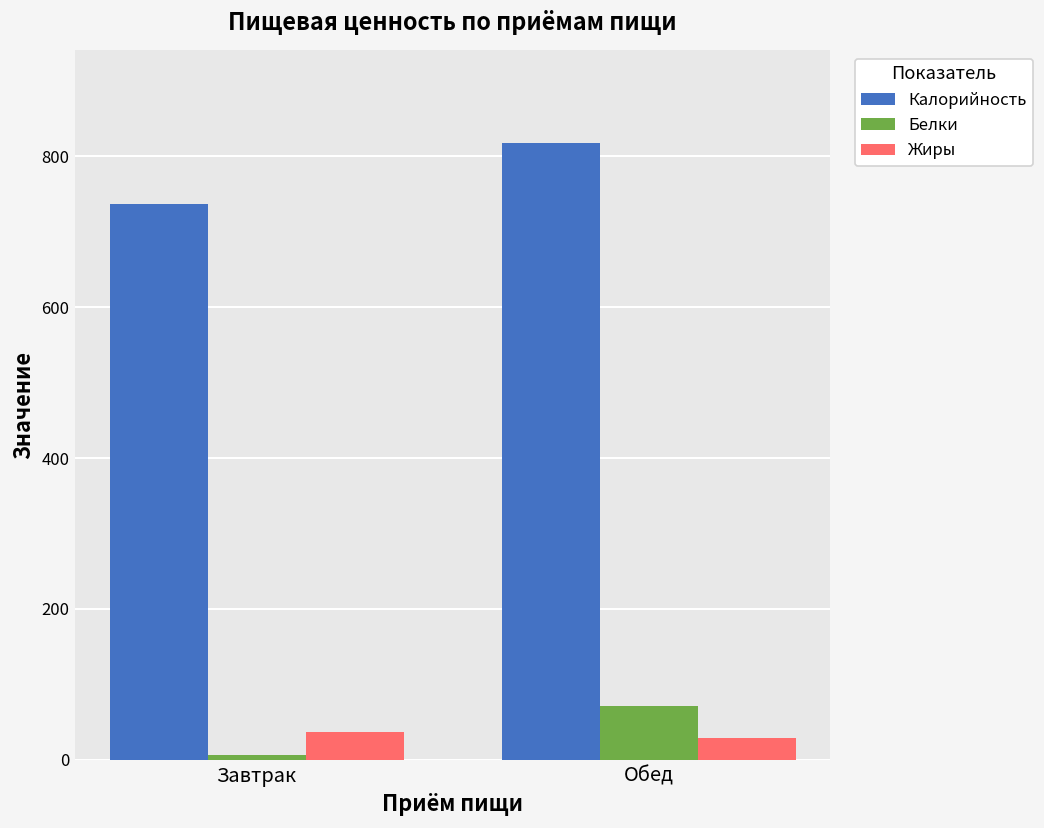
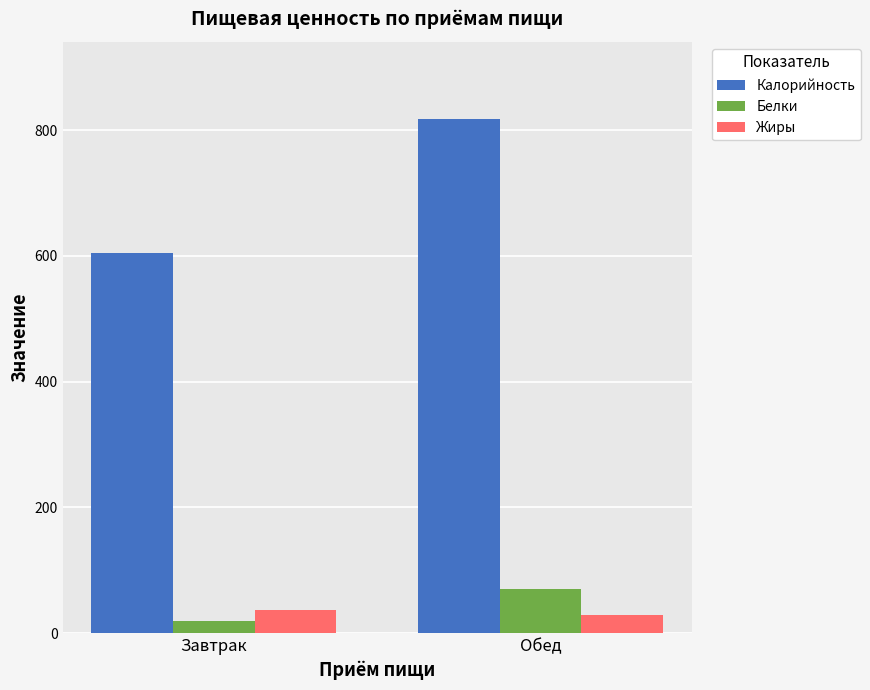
  {
    "Калорийность": {
-     "Завтрак": 740,
+     "Завтрак": 600,
      "Обед": 820
    },
    "Белки": {
-     "Завтрак": 10,
+     "Завтрак": 20,
      "Обед": 70
    },
    "Жиры": {
      "Завтрак": 40,
      "Обед": 30
    }
  }
